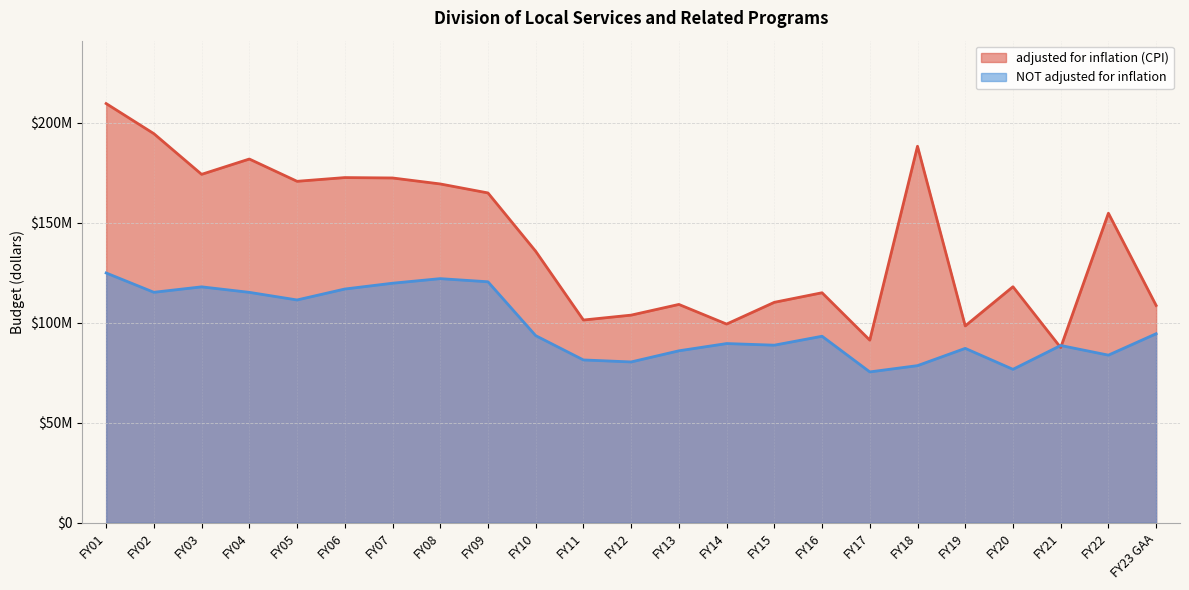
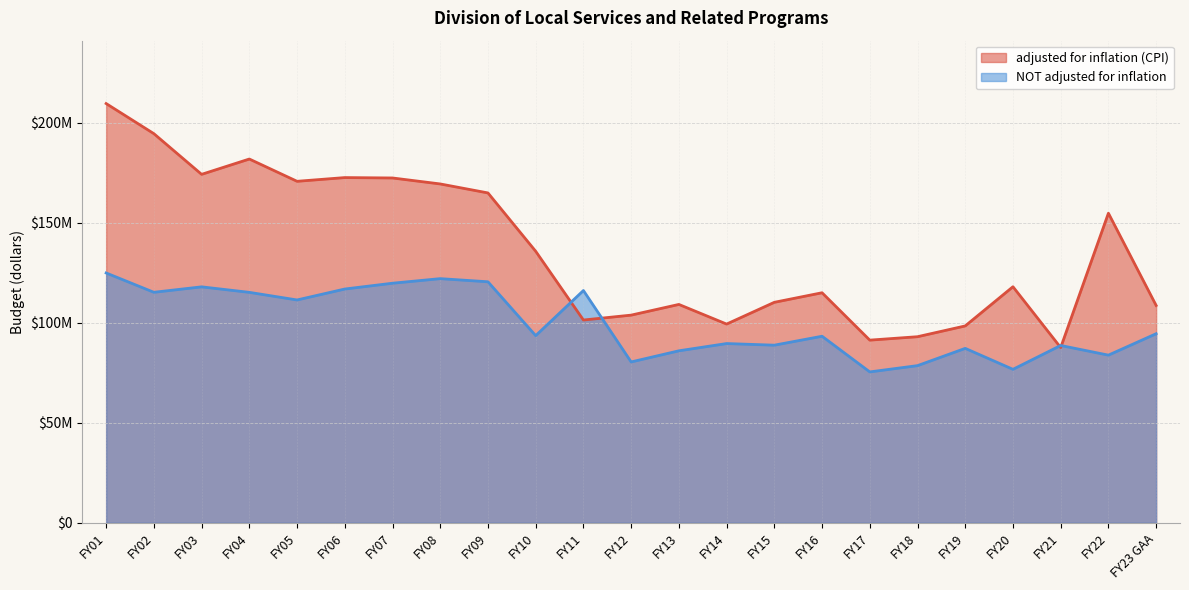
  {
    "adjusted for inflation (CPI)": {
      "FY01": "$210000000",
      "FY02": "$195000000",
      "FY03": "$174000000",
      "FY04": "$182000000",
      "FY05": "$171000000",
      "FY06": "$173000000",
      "FY07": "$172000000",
      "FY08": "$170000000",
      "FY09": "$165000000",
      "FY10": "$136000000",
      "FY11": "$101000000",
      "FY12": "$104000000",
      "FY13": "$109000000",
      "FY14": "$99000000",
      "FY15": "$110000000",
      "FY16": "$115000000",
      "FY17": "$91000000",
-     "FY18": "$188000000",
+     "FY18": "$93000000",
      "FY19": "$98000000",
      "FY20": "$118000000",
      "FY22": "$155000000",
      "FY23 GAA": "$109000000"
    },
    "NOT adjusted for inflation": {
      "FY01": "$125000000",
      "FY02": "$115000000",
      "FY03": "$118000000",
      "FY04": "$115000000",
      "FY05": "$111000000",
      "FY06": "$117000000",
      "FY07": "$120000000",
      "FY08": "$122000000",
      "FY09": "$121000000",
      "FY10": "$94000000",
-     "FY11": "$81000000",
+     "FY11": "$116000000",
      "FY12": "$80000000",
      "FY13": "$86000000",
      "FY14": "$90000000",
      "FY15": "$89000000",
      "FY16": "$93000000",
      "FY17": "$75000000",
      "FY18": "$79000000",
      "FY19": "$87000000",
      "FY20": "$77000000",
      "FY22": "$84000000",
      "FY23 GAA": "$95000000"
    }
  }
